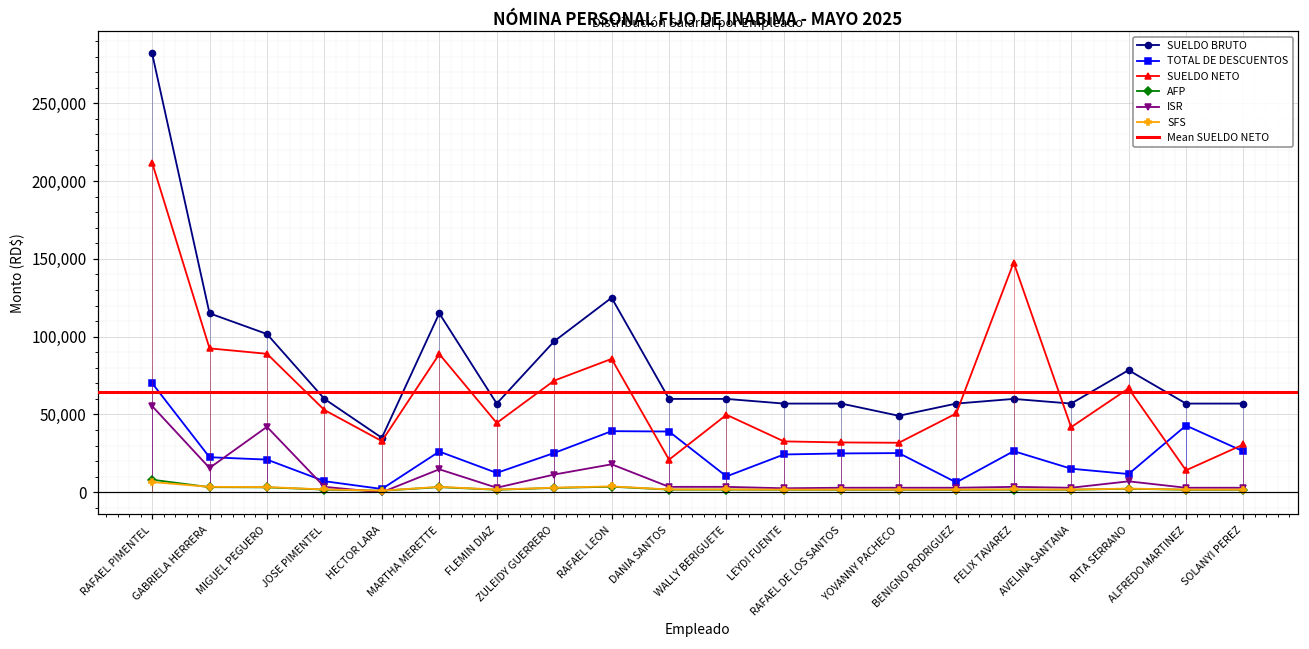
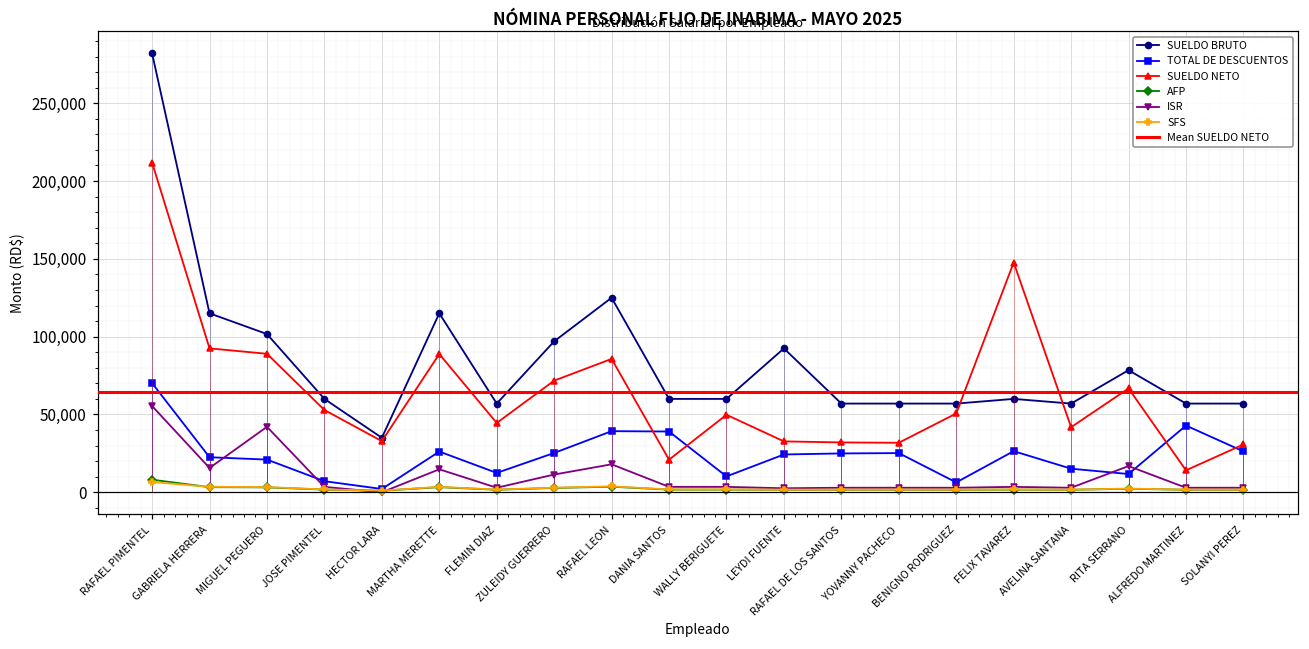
  {
    "SUELDO BRUTO": {
      "RAFAEL PIMENTEL": "282,000",
      "GABRIELA HERRERA": "115,000",
      "MIGUEL PEGUERO": "102,000",
      "JOSE PIMENTEL": "60,000",
      "HECTOR LARA": "35,000",
      "MARTHA MERETTE": "115,000",
      "FLEMIN DIAZ": "57,000",
      "ZULEIDY GUERRERO": "97,000",
      "RAFAEL LEON": "125,000",
      "DANIA SANTOS": "60,000",
      "WALLY BERIGUETE": "60,000",
-     "LEYDI FUENTE": "57,000",
+     "LEYDI FUENTE": "92,000",
      "RAFAEL DE LOS SANTOS": "57,000",
-     "YOVANNY PACHECO": "49,000",
+     "YOVANNY PACHECO": "57,000",
      "BENIGNO RODRIGUEZ": "57,000",
      "FELIX TAVAREZ": "60,000",
      "AVELINA SANTANA": "57,000",
      "RITA SERRANO": "78,000",
      "ALFREDO MARTINEZ": "57,000",
      "SOLANYI PEREZ": "57,000"
    },
    "TOTAL DE DESCUENTOS": {
      "RAFAEL PIMENTEL": "70,000",
      "GABRIELA HERRERA": "23,000",
      "MIGUEL PEGUERO": "21,000",
      "JOSE PIMENTEL": "7,000",
      "MARTHA MERETTE": "26,000",
      "FLEMIN DIAZ": "12,000",
      "ZULEIDY GUERRERO": "25,000",
      "RAFAEL LEON": "39,000",
      "DANIA SANTOS": "39,000",
      "WALLY BERIGUETE": "10,000",
      "LEYDI FUENTE": "24,000",
      "RAFAEL DE LOS SANTOS": "25,000",
      "YOVANNY PACHECO": "25,000",
      "BENIGNO RODRIGUEZ": "6,000",
      "FELIX TAVAREZ": "26,000",
      "AVELINA SANTANA": "15,000",
      "RITA SERRANO": "12,000",
      "ALFREDO MARTINEZ": "43,000",
      "SOLANYI PEREZ": "26,000"
    },
    "SUELDO NETO": {
      "RAFAEL PIMENTEL": "212,000",
      "GABRIELA HERRERA": "92,000",
      "MIGUEL PEGUERO": "89,000",
      "JOSE PIMENTEL": "53,000",
      "HECTOR LARA": "33,000",
      "MARTHA MERETTE": "89,000",
      "FLEMIN DIAZ": "45,000",
      "ZULEIDY GUERRERO": "72,000",
      "RAFAEL LEON": "86,000",
      "DANIA SANTOS": "21,000",
      "WALLY BERIGUETE": "50,000",
      "LEYDI FUENTE": "33,000",
      "RAFAEL DE LOS SANTOS": "32,000",
      "YOVANNY PACHECO": "32,000",
      "BENIGNO RODRIGUEZ": "51,000",
      "FELIX TAVAREZ": "148,000",
      "AVELINA SANTANA": "42,000",
      "RITA SERRANO": "67,000",
      "ALFREDO MARTINEZ": "14,000",
      "SOLANYI PEREZ": "31,000"
    },
    "ISR": {
      "RAFAEL PIMENTEL": "55,000",
      "GABRIELA HERRERA": "16,000",
      "MIGUEL PEGUERO": "42,000",
      "MARTHA MERETTE": "15,000",
      "ZULEIDY GUERRERO": "11,000",
      "RAFAEL LEON": "18,000",
-     "RITA SERRANO": "7,000"
+     "RITA SERRANO": "17,000"
    }
  }
